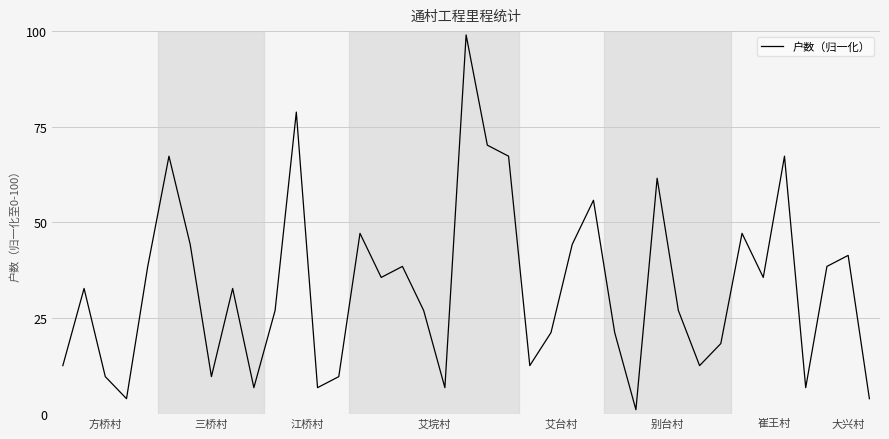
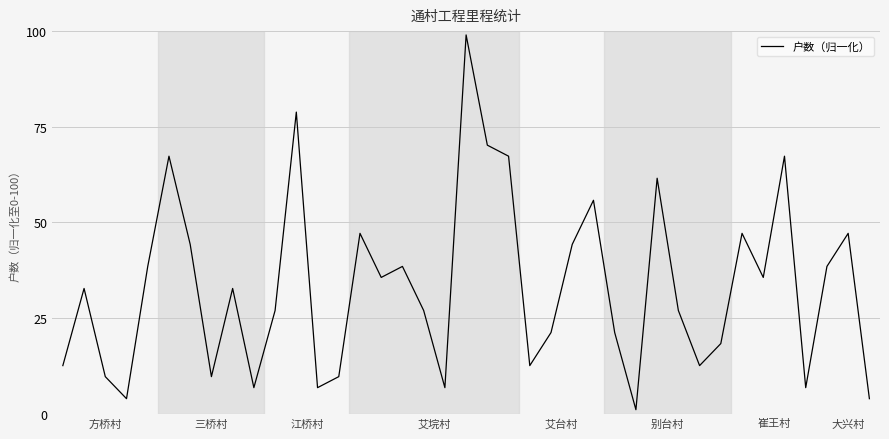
  {
    "方桥村": 10,
    "三桥村": 10,
-   "大兴村": 41
+   "大兴村": 47
  }
